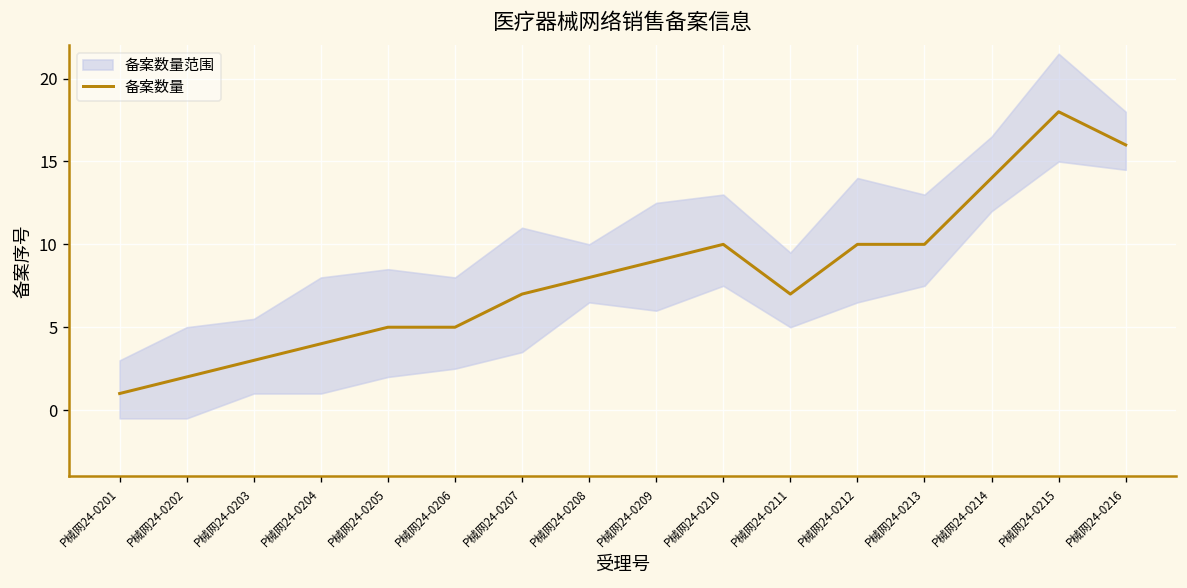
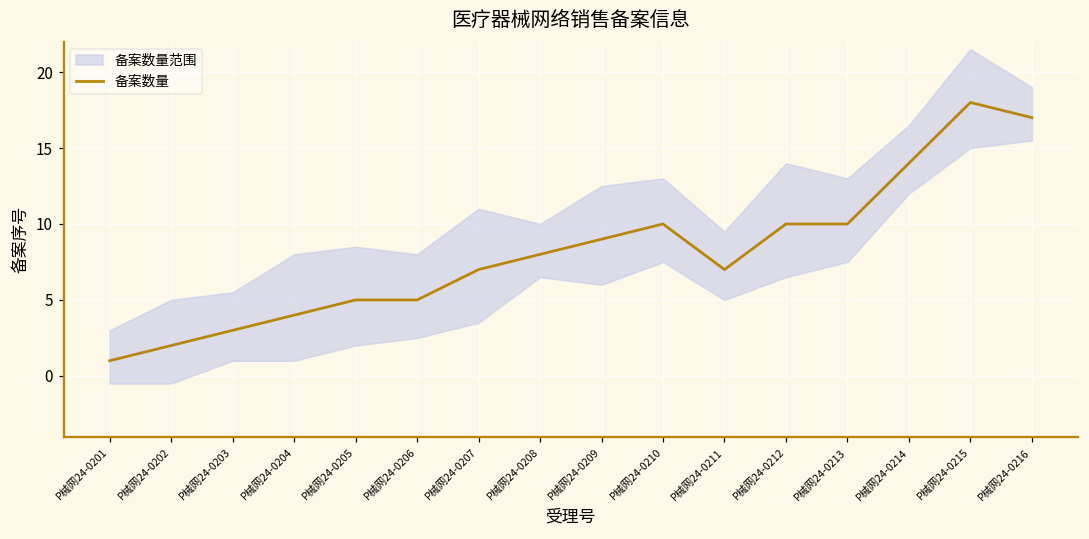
  {
    "备案数量": {
      "P械网24-0201": 1,
      "P械网24-0202": 2,
      "P械网24-0203": 3,
      "P械网24-0204": 4,
      "P械网24-0205": 5,
      "P械网24-0206": 5,
      "P械网24-0207": 7,
      "P械网24-0208": 8,
      "P械网24-0209": 9,
      "P械网24-0210": 10,
      "P械网24-0211": 7,
      "P械网24-0212": 10,
      "P械网24-0213": 10,
      "P械网24-0214": 14,
      "P械网24-0215": 18,
-     "P械网24-0216": 16
+     "P械网24-0216": 17
    }
  }
